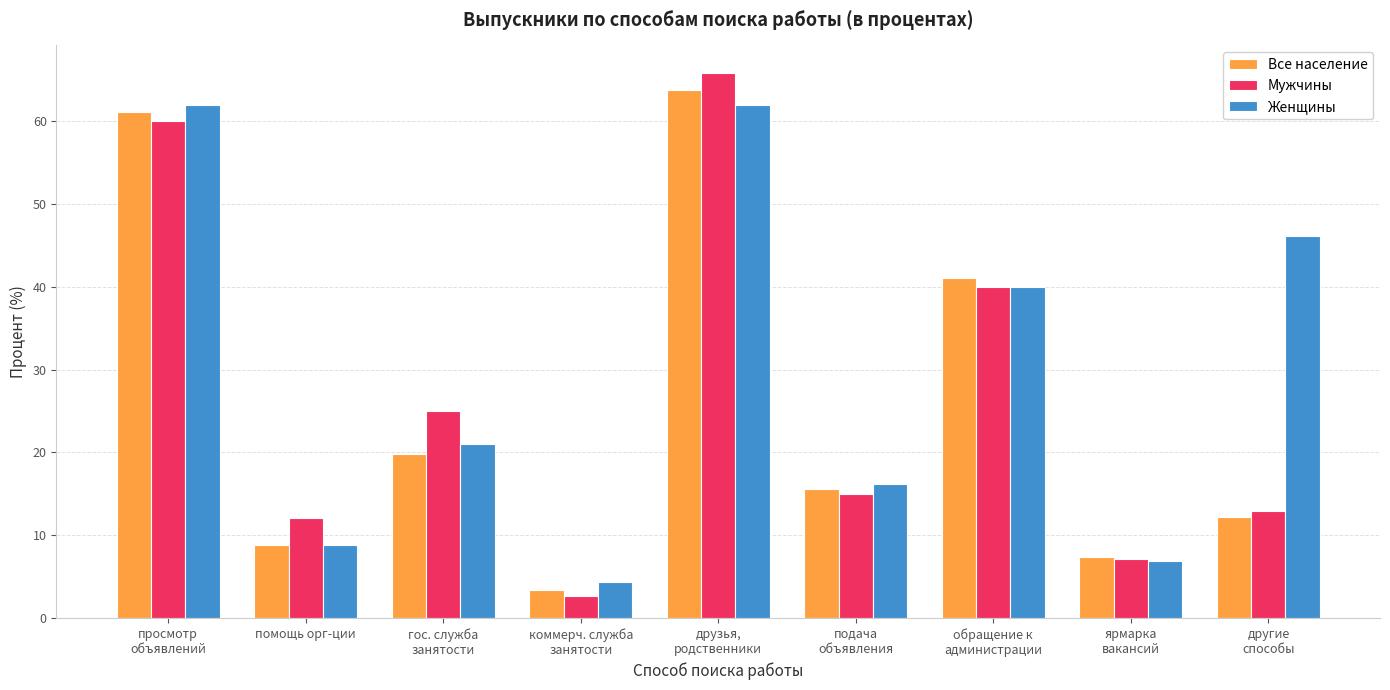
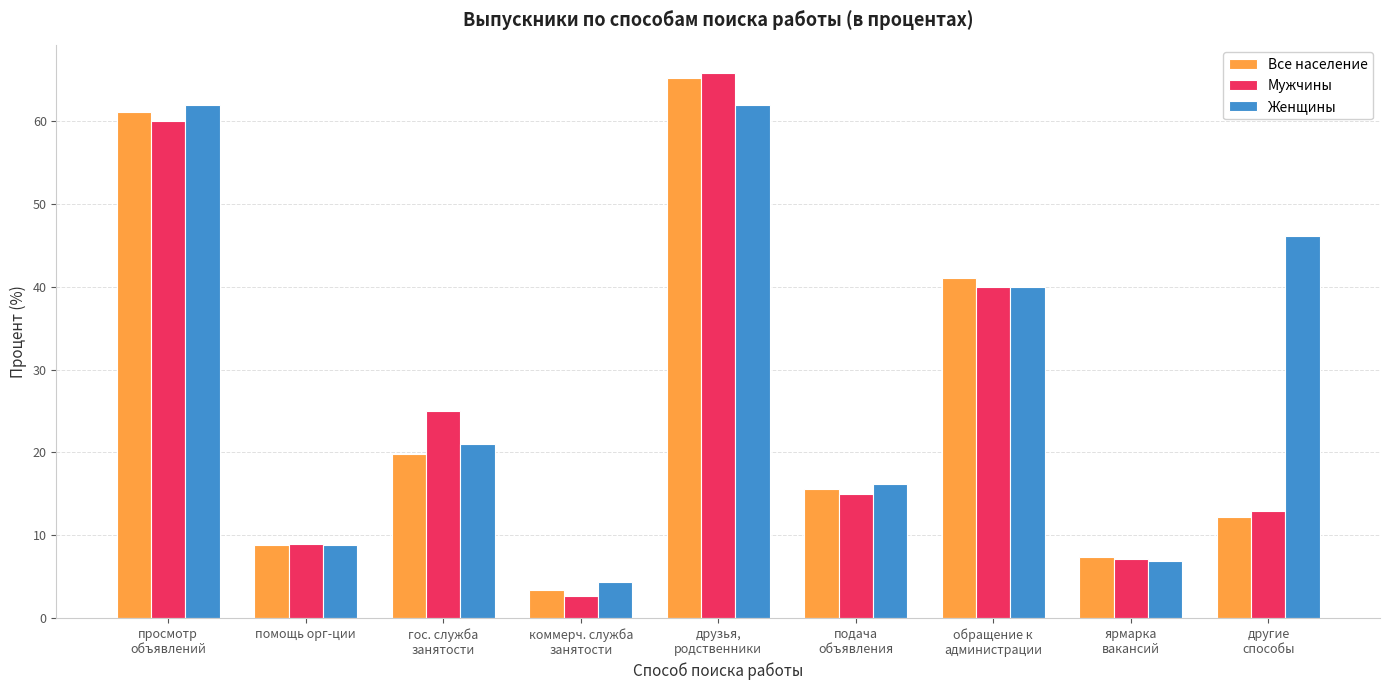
  {
    "Все население": {
      "просмотр объявлений": 61,
      "помощь орг-ции": 9,
      "гос. служба занятости": 20,
      "коммерч. служба занятости": 3,
-     "друзья, родственники": 64,
+     "друзья, родственники": 65,
      "подача объявления": 16,
      "обращение к администрации": 41,
      "ярмарка вакансий": 7,
      "другие способы": 12
    },
    "Мужчины": {
      "просмотр объявлений": 60,
-     "помощь орг-ции": 12,
+     "помощь орг-ции": 9,
      "гос. служба занятости": 25,
      "коммерч. служба занятости": 3,
      "друзья, родственники": 66,
      "подача объявления": 15,
      "обращение к администрации": 40,
      "ярмарка вакансий": 7,
      "другие способы": 13
    },
    "Женщины": {
      "просмотр объявлений": 62,
      "помощь орг-ции": 9,
      "гос. служба занятости": 21,
      "коммерч. служба занятости": 4,
      "друзья, родственники": 62,
      "подача объявления": 16,
      "обращение к администрации": 40,
      "ярмарка вакансий": 7,
      "другие способы": 46
    }
  }
